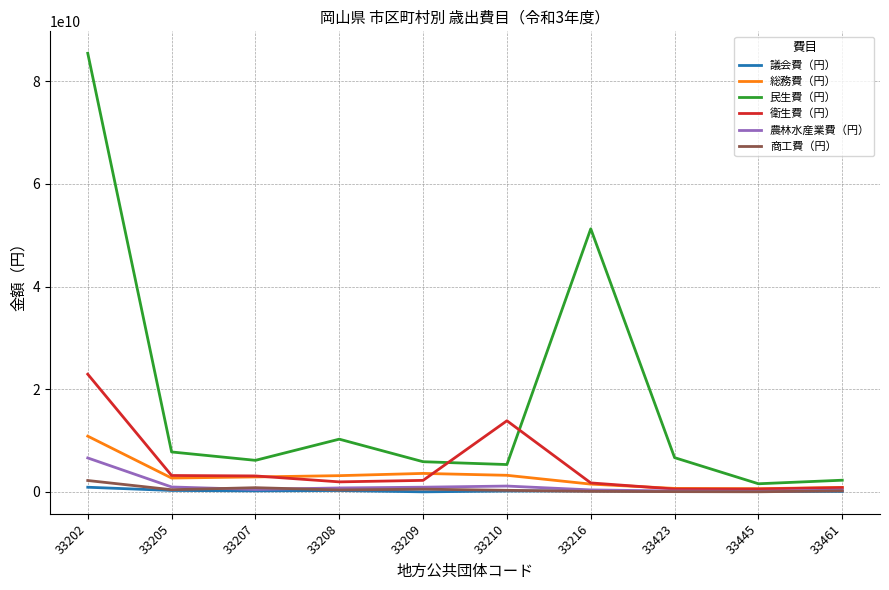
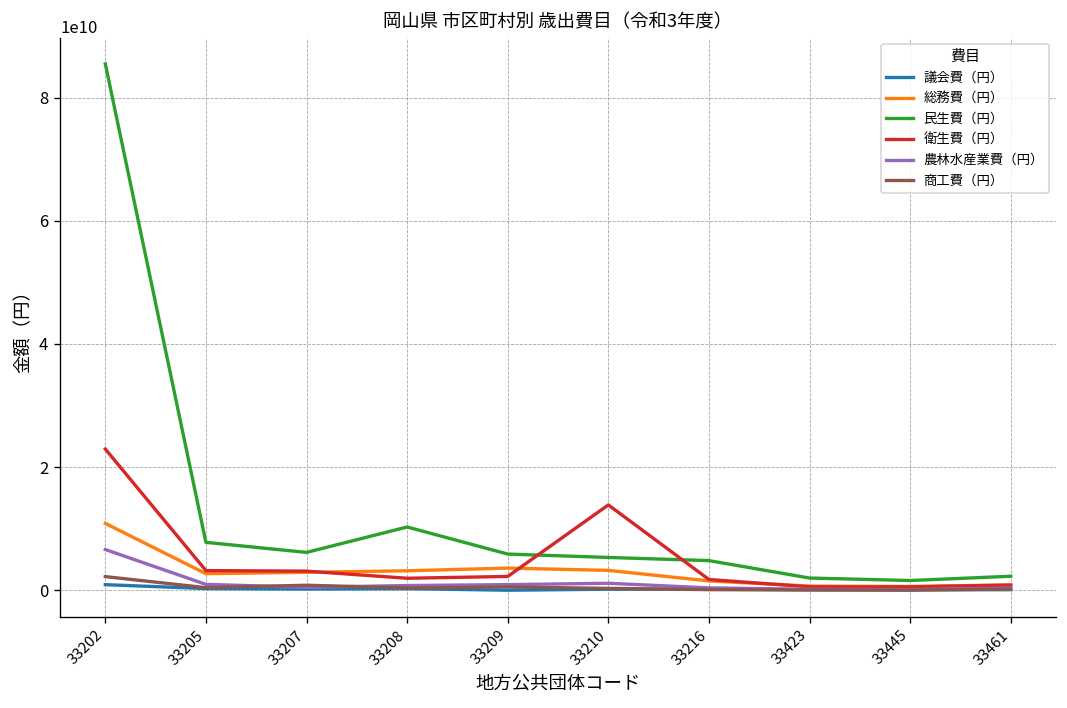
  {
    "議会費（円）": {
      "33202": 1000000000,
      "33209": 0
    },
    "総務費（円）": {
      "33202": 11000000000,
      "33205": 3000000000,
      "33208": 3000000000,
      "33209": 4000000000,
      "33210": 3000000000
    },
    "民生費（円）": {
      "33202": 85000000000,
      "33205": 8000000000,
      "33207": 6000000000,
      "33208": 10000000000,
      "33209": 6000000000,
      "33210": 5000000000,
-     "33216": 51000000000,
-     "33423": 7000000000,
+     "33216": 5000000000,
+     "33423": 2000000000,
      "33445": 2000000000,
      "33461": 2000000000
    },
    "衛生費（円）": {
      "33202": 23000000000,
      "33205": 3000000000,
      "33208": 2000000000,
      "33209": 2000000000,
      "33210": 14000000000
    },
    "農林水産業費（円）": {
      "33202": 7000000000,
      "33205": 1000000000,
      "33210": 1000000000
    },
    "商工費（円）": {
      "33202": 2000000000
    }
  }
